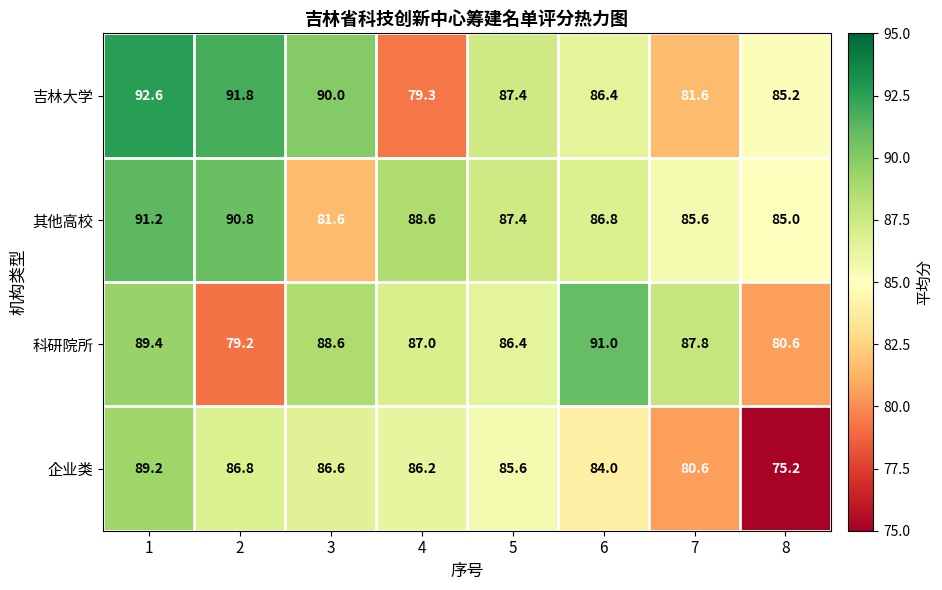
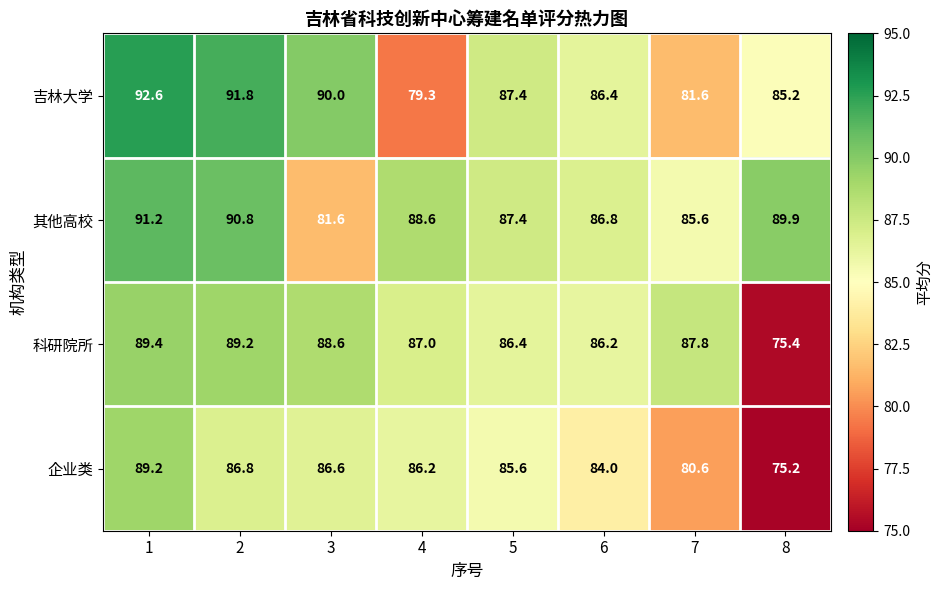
  {
    "吉林大学": {
      "1": 92.6,
      "2": 91.8,
      "3": 90.0,
      "4": 79.3,
      "5": 87.4,
      "6": 86.4,
      "7": 81.6,
      "8": 85.2
    },
    "其他高校": {
      "1": 91.2,
      "2": 90.8,
      "3": 81.6,
      "4": 88.6,
      "5": 87.4,
      "6": 86.8,
      "7": 85.6,
-     "8": 85.0
+     "8": 89.9
    },
    "科研院所": {
      "1": 89.4,
-     "2": 79.2,
+     "2": 89.2,
      "3": 88.6,
      "4": 87.0,
      "5": 86.4,
-     "6": 91.0,
+     "6": 86.2,
      "7": 87.8,
-     "8": 80.6
+     "8": 75.4
    },
    "企业类": {
      "1": 89.2,
      "2": 86.8,
      "3": 86.6,
      "4": 86.2,
      "5": 85.6,
      "6": 84.0,
      "7": 80.6,
      "8": 75.2
    }
  }
